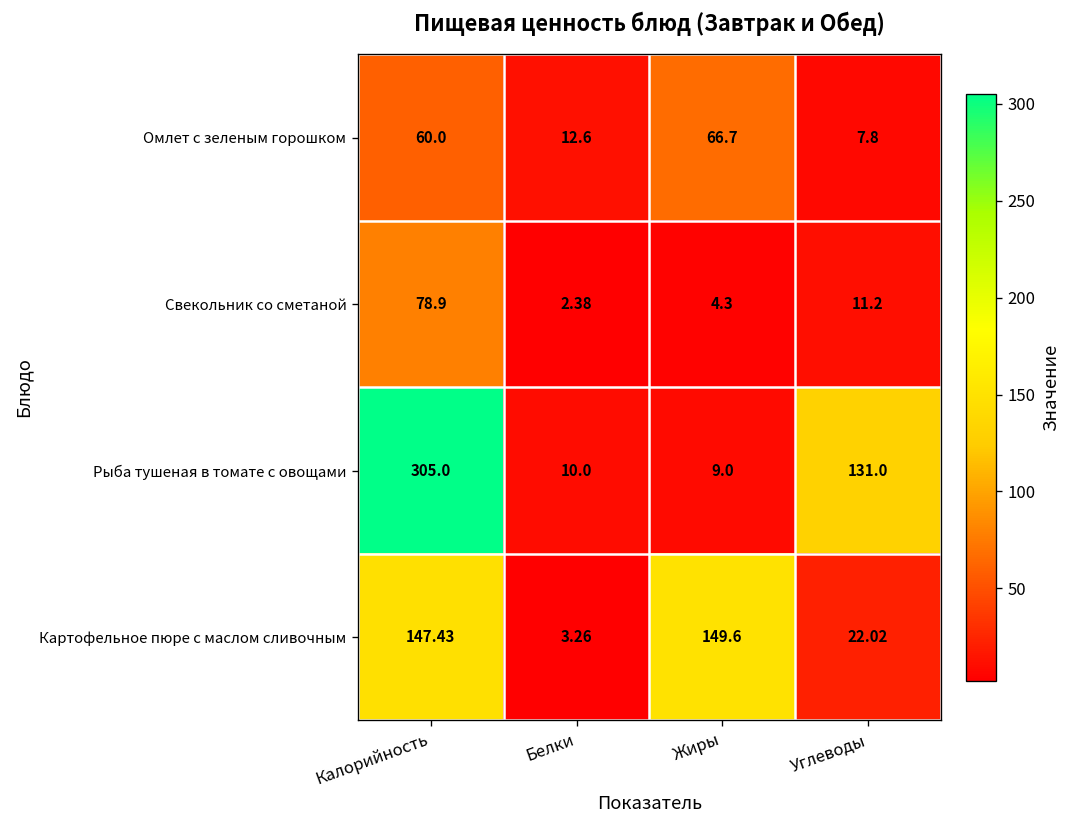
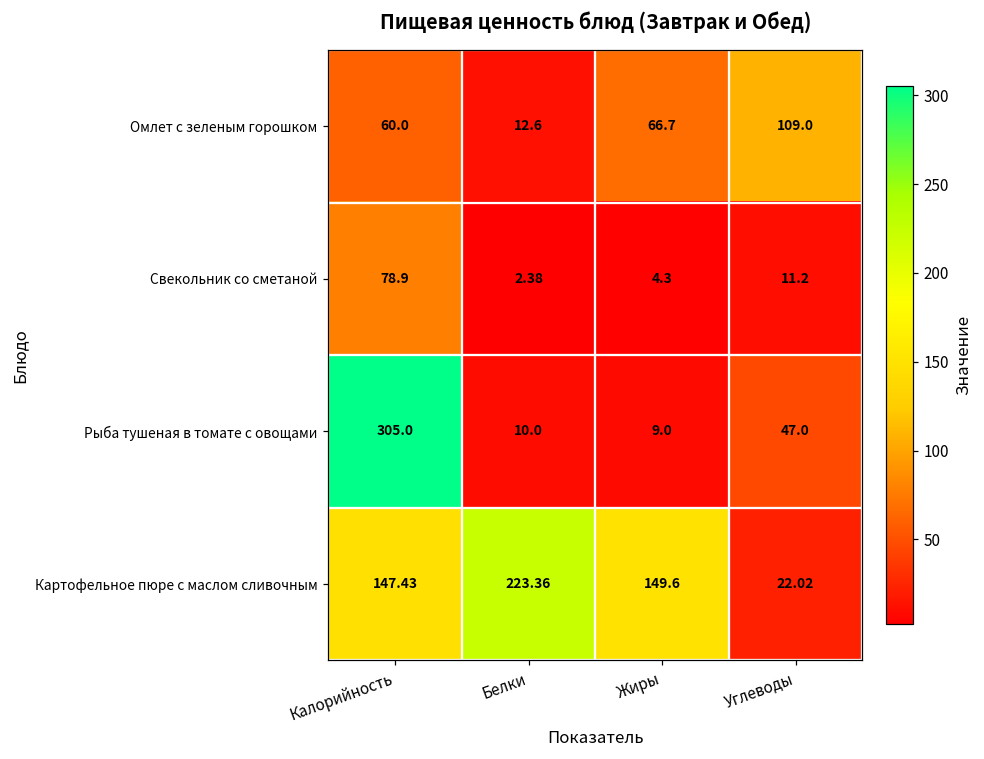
  {
    "Омлет с зеленым горошком": {
      "Калорийность": 60.0,
      "Белки": 12.6,
      "Жиры": 66.7,
-     "Углеводы": 7.8
+     "Углеводы": 109.0
    },
    "Свекольник со сметаной": {
      "Калорийность": 78.9,
      "Белки": 2.38,
      "Жиры": 4.3,
      "Углеводы": 11.2
    },
    "Рыба тушеная в томате с овощами": {
      "Калорийность": 305.0,
      "Белки": 10.0,
      "Жиры": 9.0,
-     "Углеводы": 131.0
+     "Углеводы": 47.0
    },
    "Картофельное пюре с маслом сливочным": {
      "Калорийность": 147.43,
-     "Белки": 3.26,
+     "Белки": 223.36,
      "Жиры": 149.6,
      "Углеводы": 22.02
    }
  }
